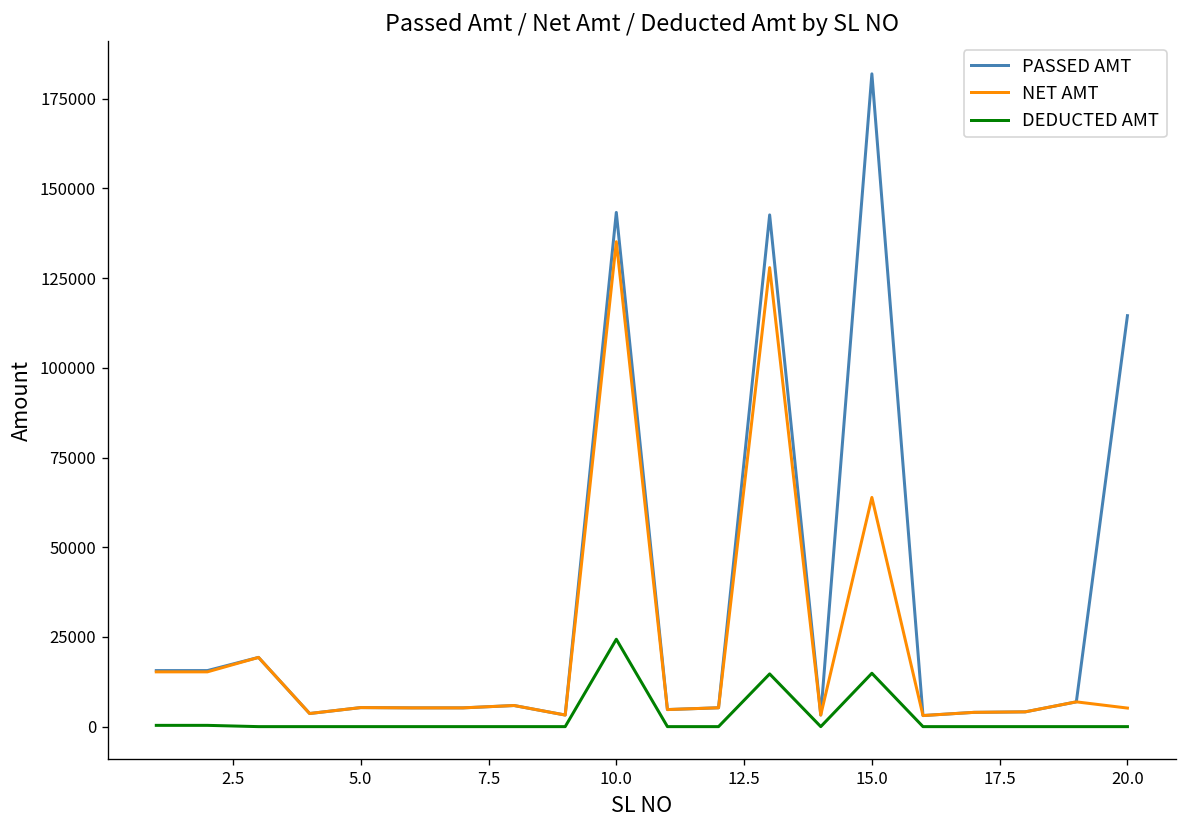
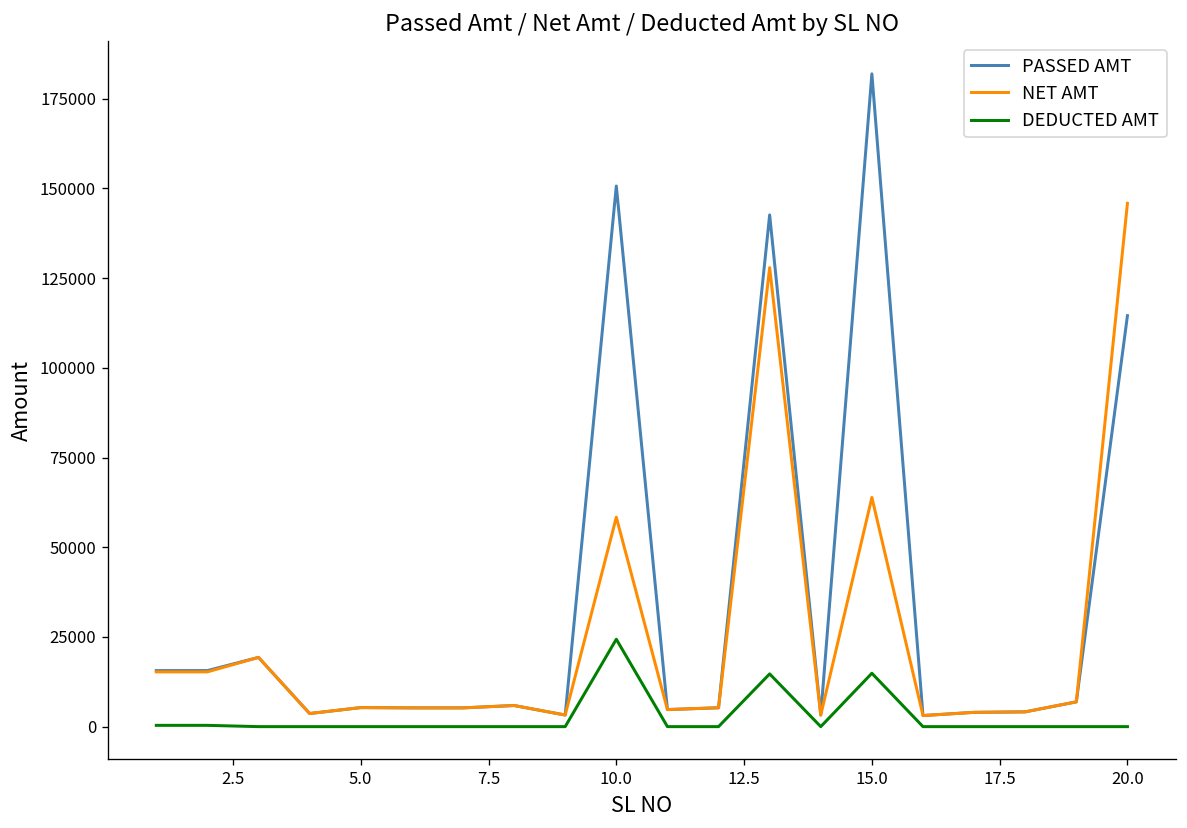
  {
    "PASSED AMT": {
-     "10.0": 143000,
+     "10.0": 151000,
      "15.0": 182000,
      "20.0": 115000
    },
    "NET AMT": {
-     "10.0": 135000,
+     "10.0": 58000,
      "15.0": 64000,
-     "20.0": 5000
+     "20.0": 146000
    },
    "DEDUCTED AMT": {
      "5.0": 0,
      "10.0": 24000,
      "15.0": 15000,
      "20.0": 0
    }
  }
